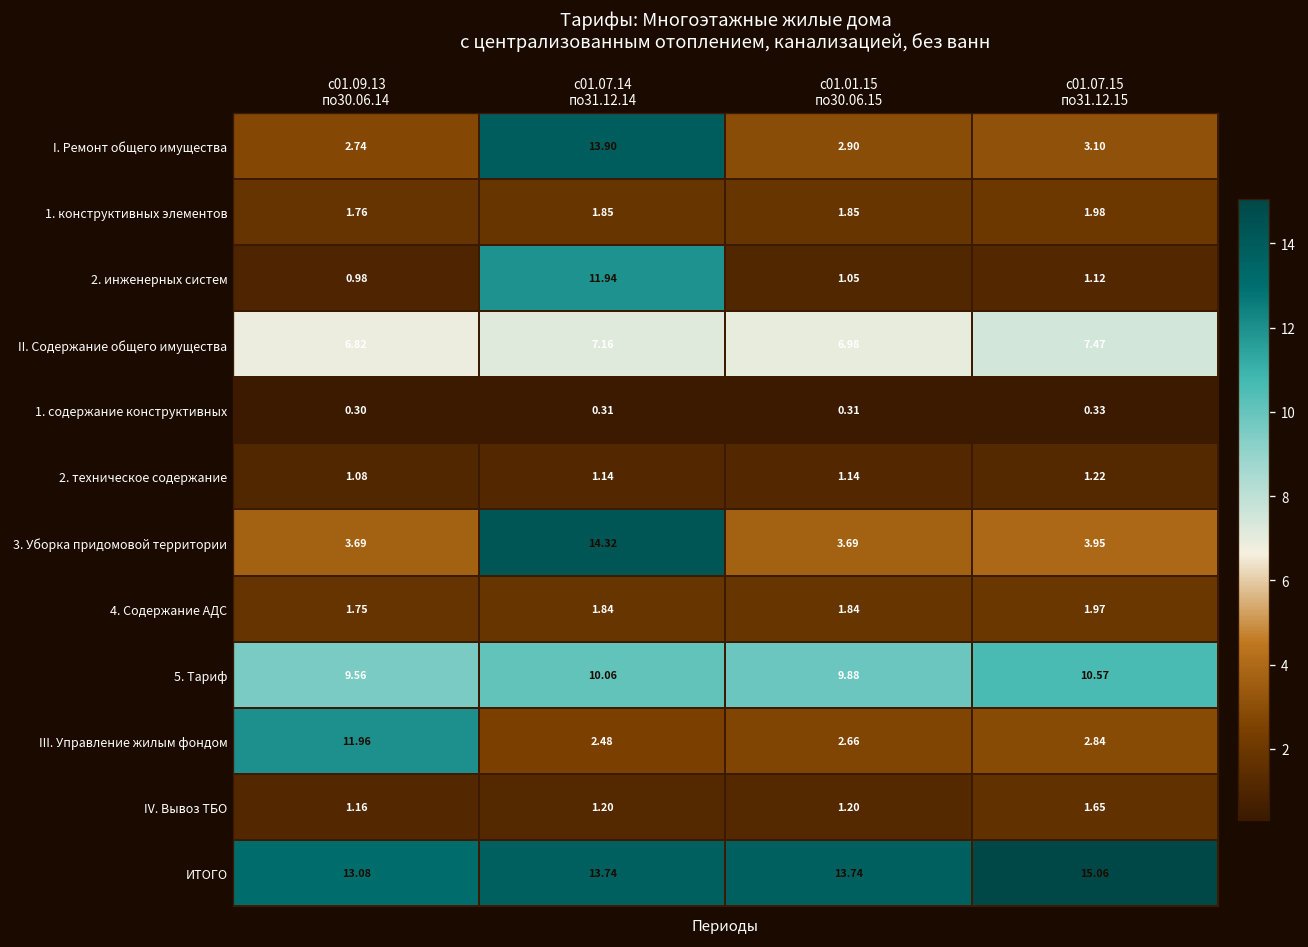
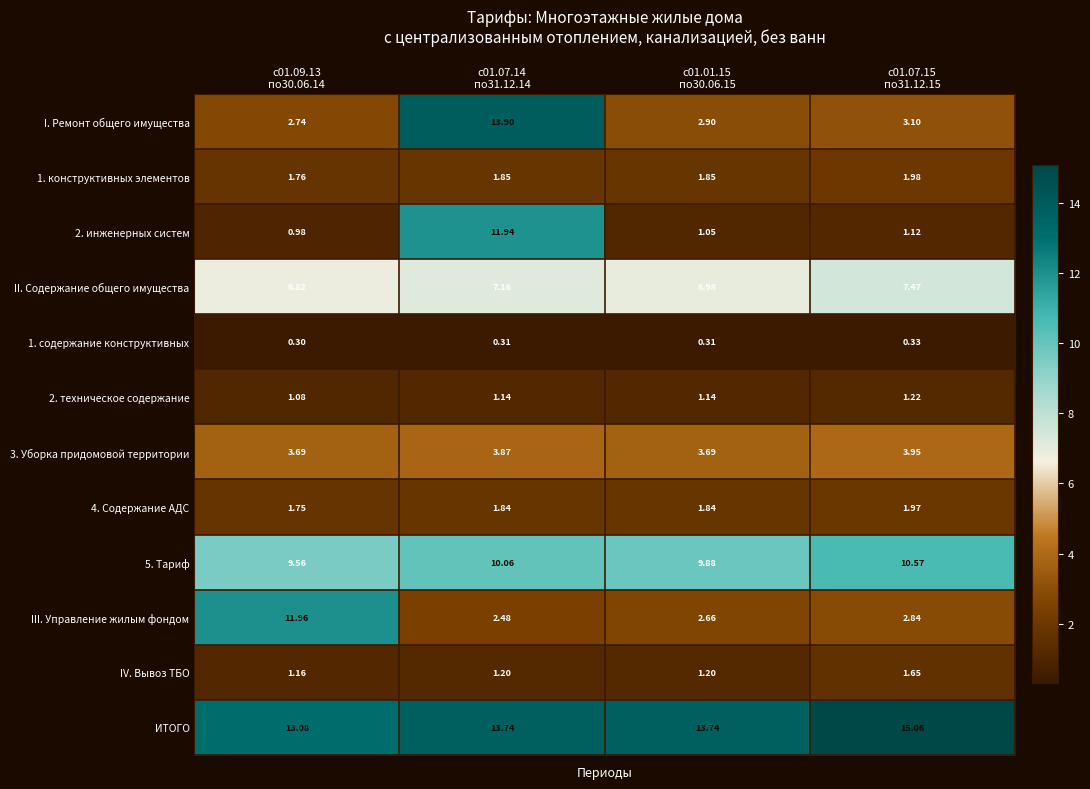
  {
    "I. Ремонт общего имущества": {
      "с01.09.13 по30.06.14": 2.74,
      "с01.07.14 по31.12.14": 13.90,
      "с01.01.15 по30.06.15": 2.90,
      "с01.07.15 по31.12.15": 3.10
    },
    "1. конструктивных элементов": {
      "с01.09.13 по30.06.14": 1.76,
      "с01.07.14 по31.12.14": 1.85,
      "с01.01.15 по30.06.15": 1.85,
      "с01.07.15 по31.12.15": 1.98
    },
    "2. инженерных систем": {
      "с01.09.13 по30.06.14": 0.98,
      "с01.07.14 по31.12.14": 11.94,
      "с01.01.15 по30.06.15": 1.05,
      "с01.07.15 по31.12.15": 1.12
    },
    "1. содержание конструктивных": {
      "с01.09.13 по30.06.14": 0.30,
      "с01.07.14 по31.12.14": 0.31,
      "с01.01.15 по30.06.15": 0.31,
      "с01.07.15 по31.12.15": 0.33
    },
    "2. техническое содержание": {
      "с01.09.13 по30.06.14": 1.08,
      "с01.07.14 по31.12.14": 1.14,
      "с01.01.15 по30.06.15": 1.14,
      "с01.07.15 по31.12.15": 1.22
    },
    "3. Уборка придомовой территории": {
      "с01.09.13 по30.06.14": 3.69,
-     "с01.07.14 по31.12.14": 14.32,
+     "с01.07.14 по31.12.14": 3.87,
      "с01.01.15 по30.06.15": 3.69,
      "с01.07.15 по31.12.15": 3.95
    },
    "4. Содержание АДС": {
      "с01.09.13 по30.06.14": 1.75,
      "с01.07.14 по31.12.14": 1.84,
      "с01.01.15 по30.06.15": 1.84,
      "с01.07.15 по31.12.15": 1.97
    },
    "5. Тариф": {
      "с01.09.13 по30.06.14": 9.56,
      "с01.07.14 по31.12.14": 10.06,
      "с01.01.15 по30.06.15": 9.88,
      "с01.07.15 по31.12.15": 10.57
    },
    "III. Управление жилым фондом": {
      "с01.09.13 по30.06.14": 11.96,
      "с01.07.14 по31.12.14": 2.48,
      "с01.01.15 по30.06.15": 2.66,
      "с01.07.15 по31.12.15": 2.84
    },
    "IV. Вывоз ТБО": {
      "с01.09.13 по30.06.14": 1.16,
      "с01.07.14 по31.12.14": 1.20,
      "с01.01.15 по30.06.15": 1.20,
      "с01.07.15 по31.12.15": 1.65
    },
    "ИТОГО": {
      "с01.09.13 по30.06.14": 13.08,
      "с01.07.14 по31.12.14": 13.74,
      "с01.01.15 по30.06.15": 13.74,
      "с01.07.15 по31.12.15": 15.06
    }
  }
